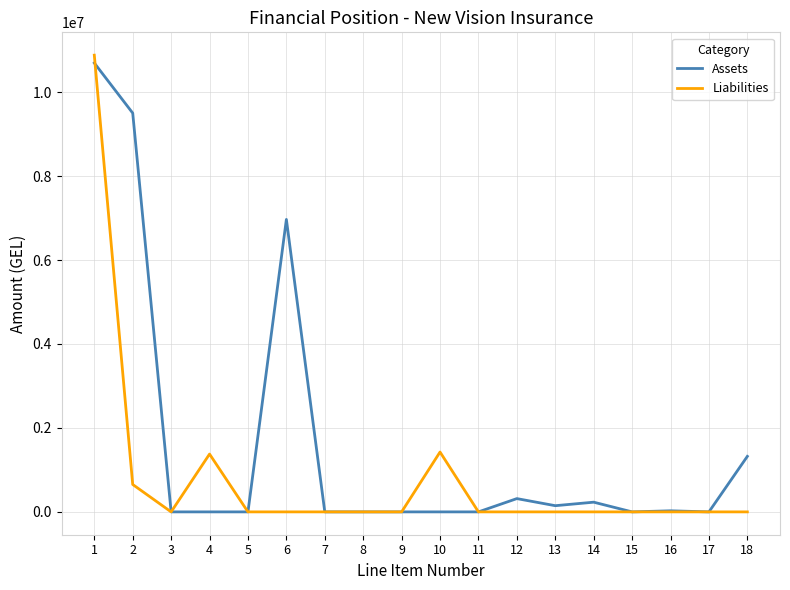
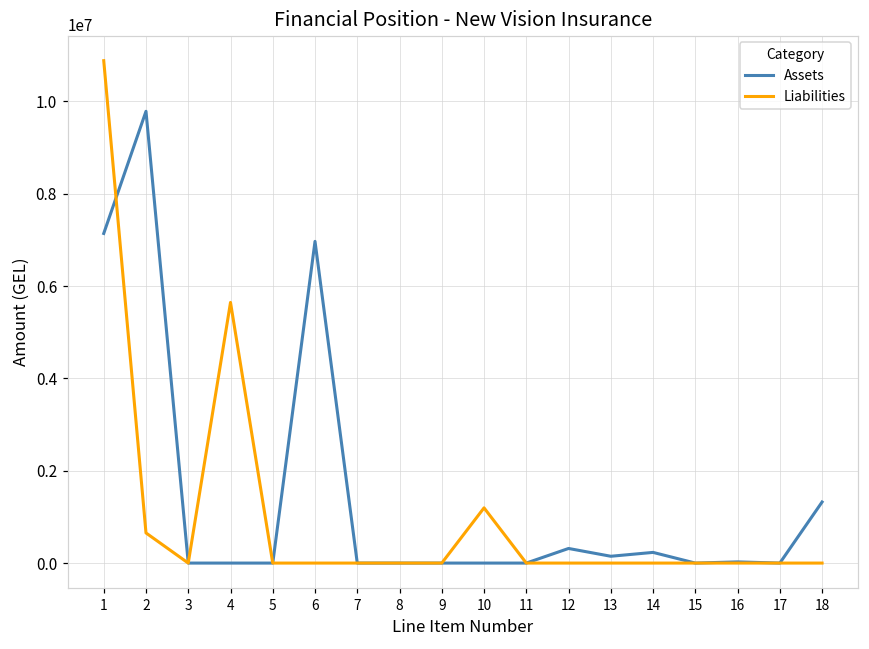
  {
    "Assets": {
-     "1": 10700000,
-     "2": 9500000,
+     "1": 7100000,
+     "2": 9800000,
      "4": 0,
      "6": 7000000,
      "10": 0,
      "12": 300000,
      "13": 100000,
      "14": 200000,
      "18": 1300000
    },
    "Liabilities": {
      "1": 10900000,
      "2": 700000,
-     "4": 1400000,
+     "4": 5600000,
      "6": 0,
-     "10": 1400000,
+     "10": 1200000,
      "12": 0,
      "13": 0,
      "14": 0,
      "18": 0
    }
  }
